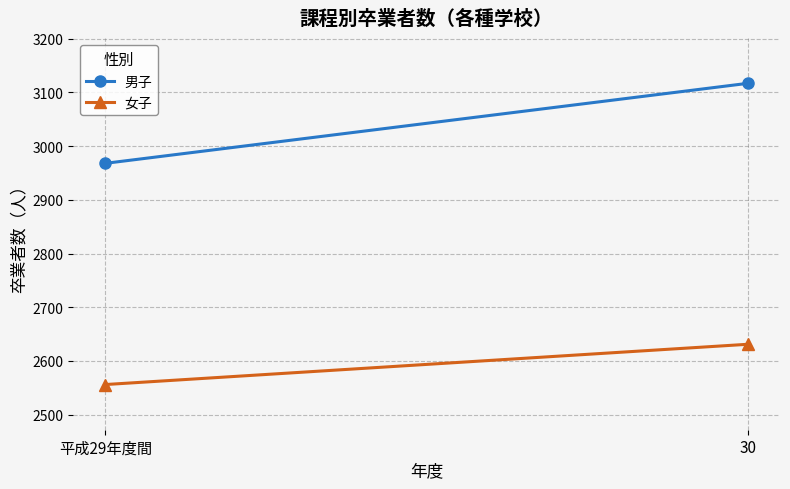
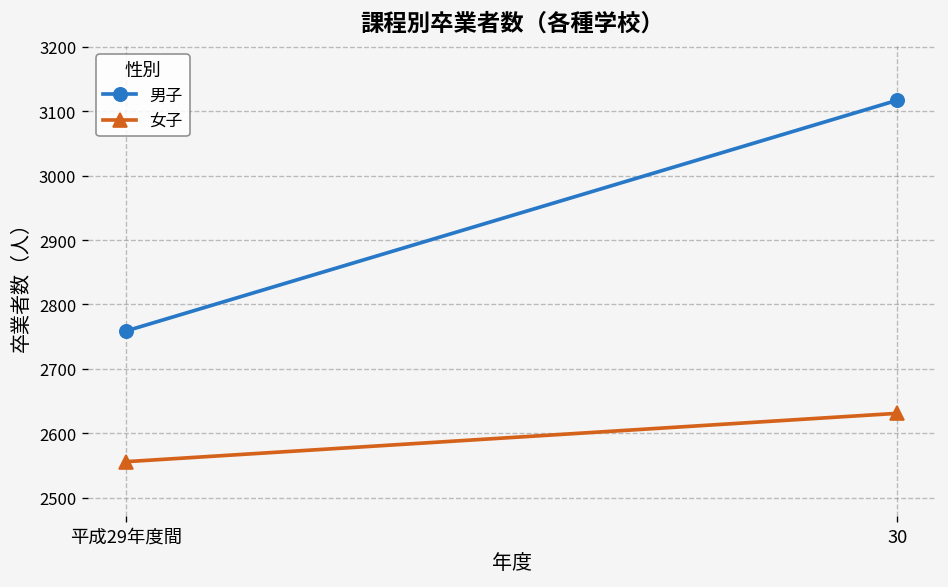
  {
    "男子": {
-     "平成29年度間": 2970,
+     "平成29年度間": 2760,
      "30": 3120
    },
    "女子": {
      "平成29年度間": 2560,
      "30": 2630
    }
  }
